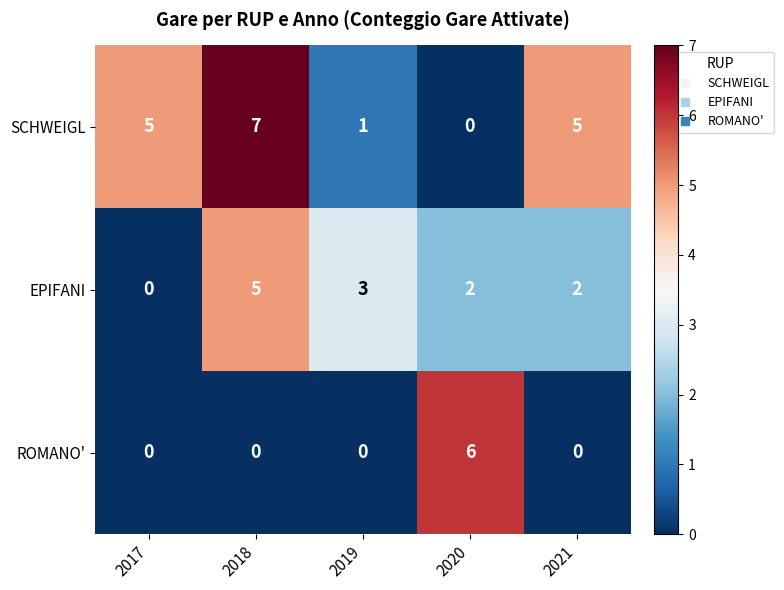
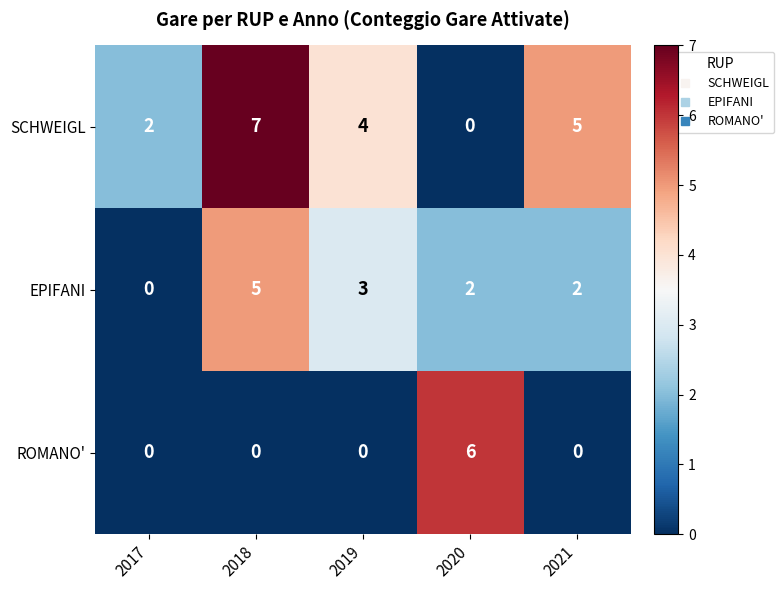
  {
    "SCHWEIGL": {
-     "2017": 5,
+     "2017": 2,
      "2018": 7,
-     "2019": 1,
+     "2019": 4,
      "2020": 0,
      "2021": 5
    },
    "EPIFANI": {
      "2017": 0,
      "2018": 5,
      "2019": 3,
      "2020": 2,
      "2021": 2
    },
    "ROMANO'": {
      "2017": 0,
      "2018": 0,
      "2019": 0,
      "2020": 6,
      "2021": 0
    }
  }
